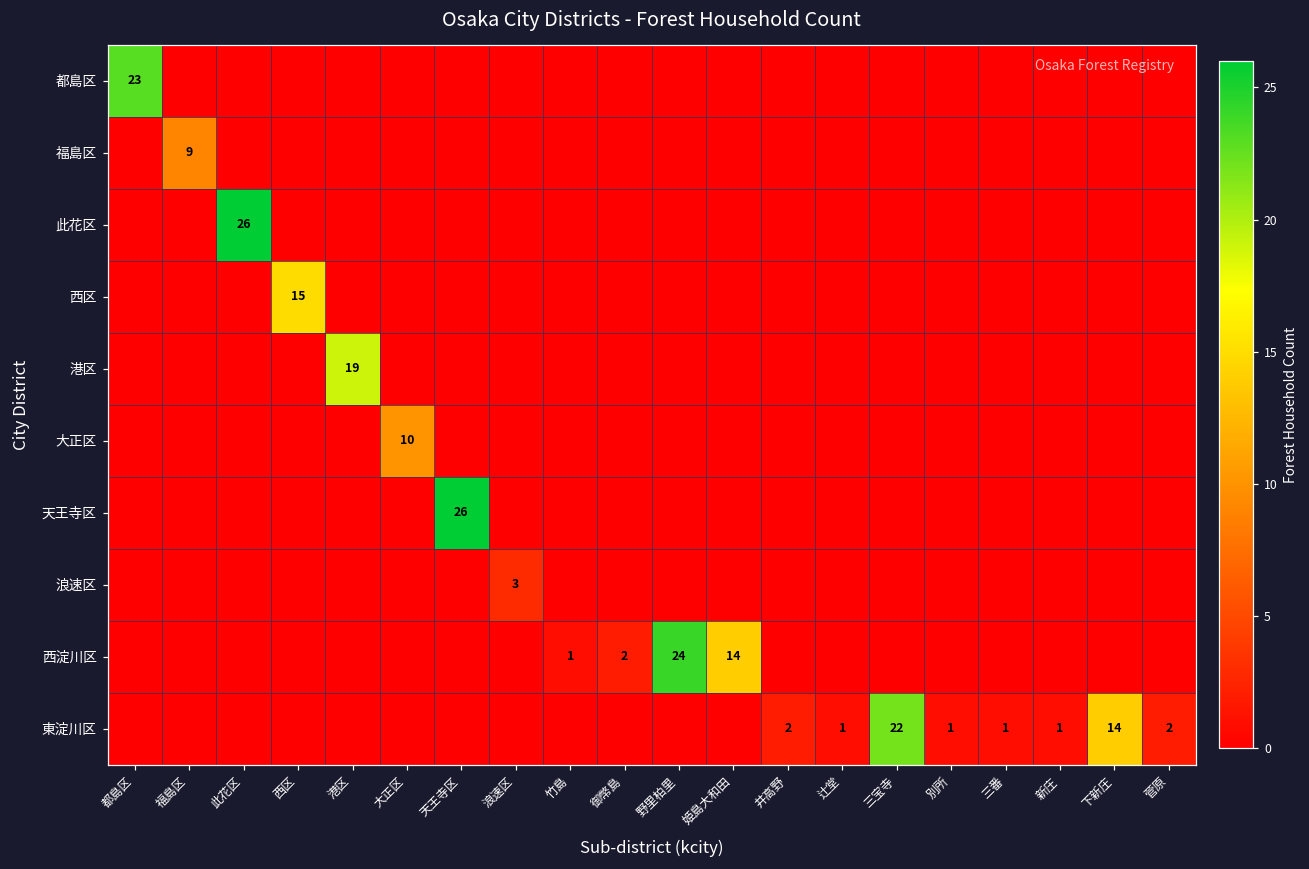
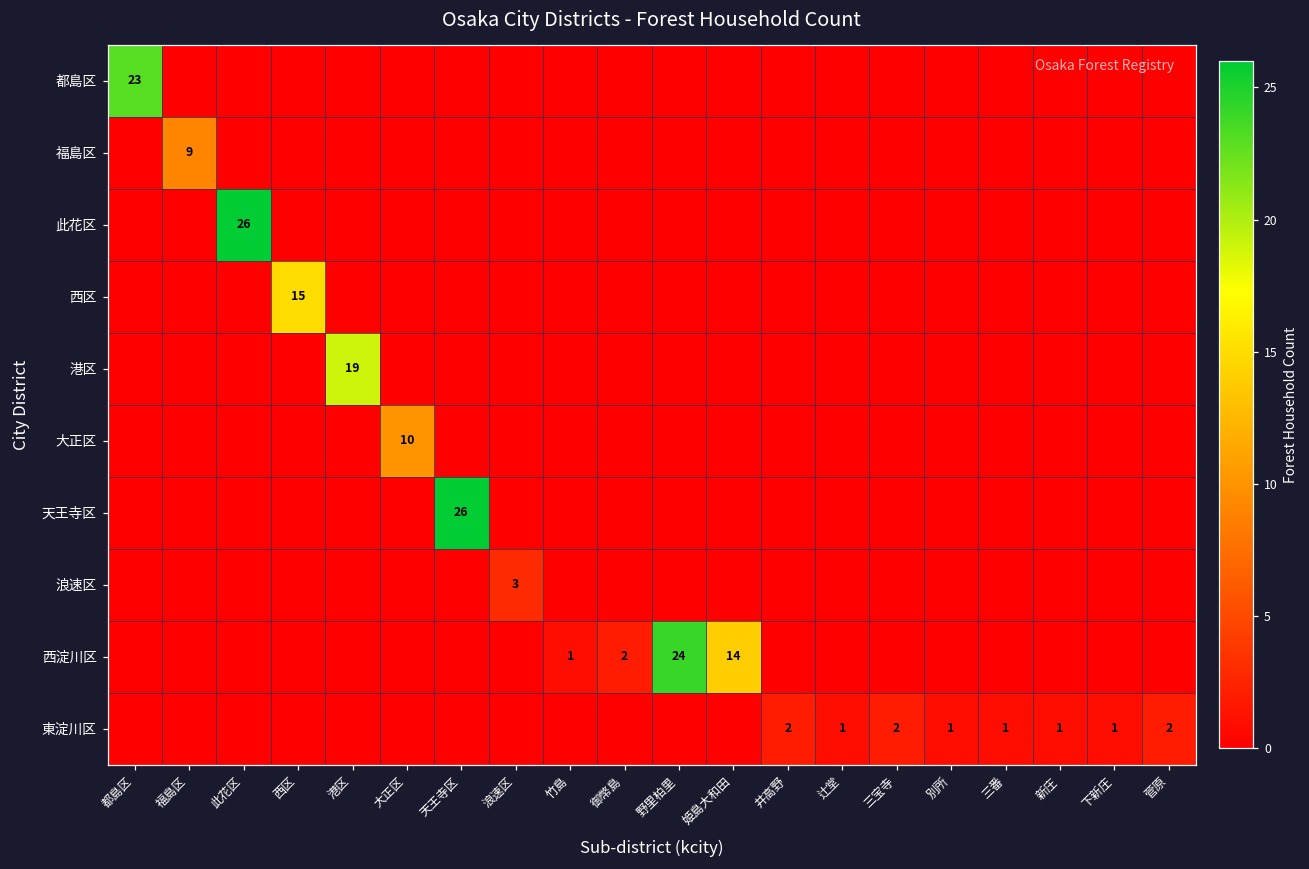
  {
    "都島区": {
      "都島区": 23
    },
    "福島区": {
      "福島区": 9
    },
    "此花区": {
      "此花区": 26
    },
    "西区": {
      "西区": 15
    },
    "港区": {
      "港区": 19
    },
    "大正区": {
      "大正区": 10
    },
    "天王寺区": {
      "天王寺区": 26
    },
    "浪速区": {
      "浪速区": 3
    },
    "西淀川区": {
      "竹島": 1,
      "御幣島": 2,
      "野里柏里": 24,
      "姫島大和田": 14
    },
    "東淀川区": {
      "井高野": 2,
      "辻堂": 1,
-     "三宝寺": 22,
+     "三宝寺": 2,
      "別所": 1,
      "三番": 1,
      "新庄": 1,
-     "下新庄": 14,
+     "下新庄": 1,
      "菅原": 2
    }
  }
